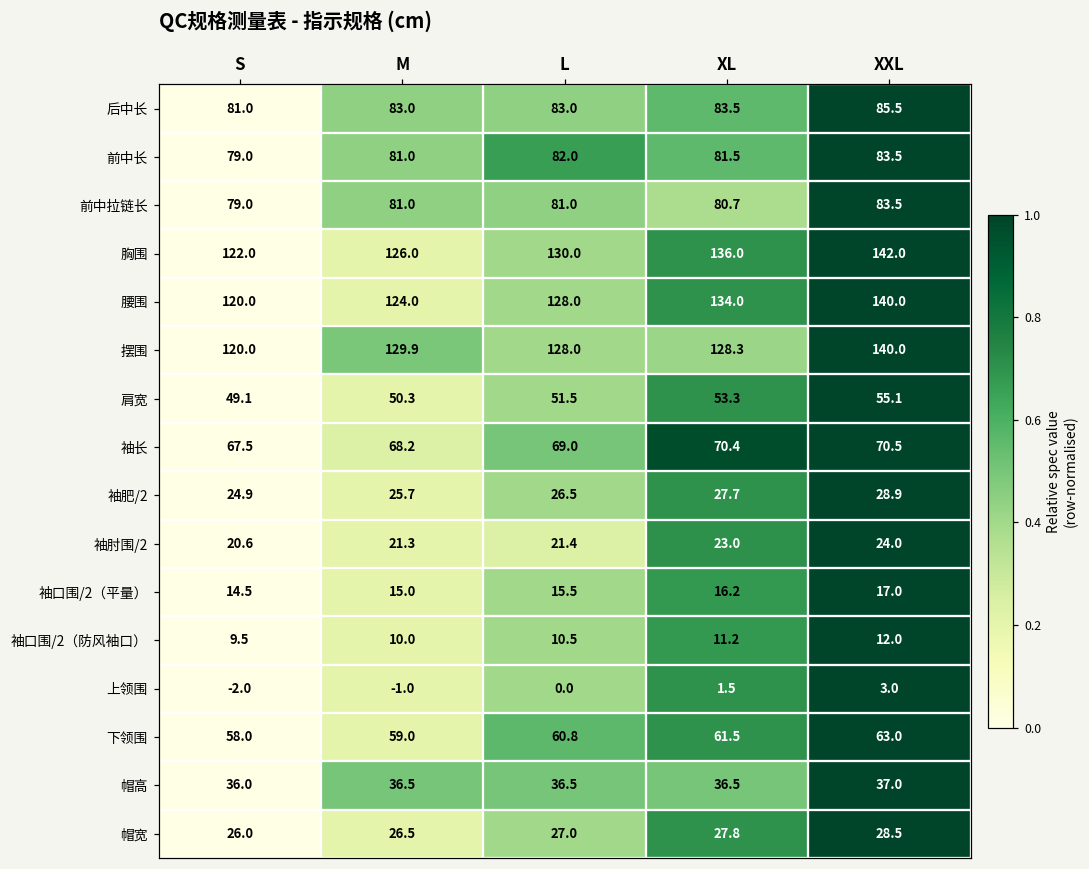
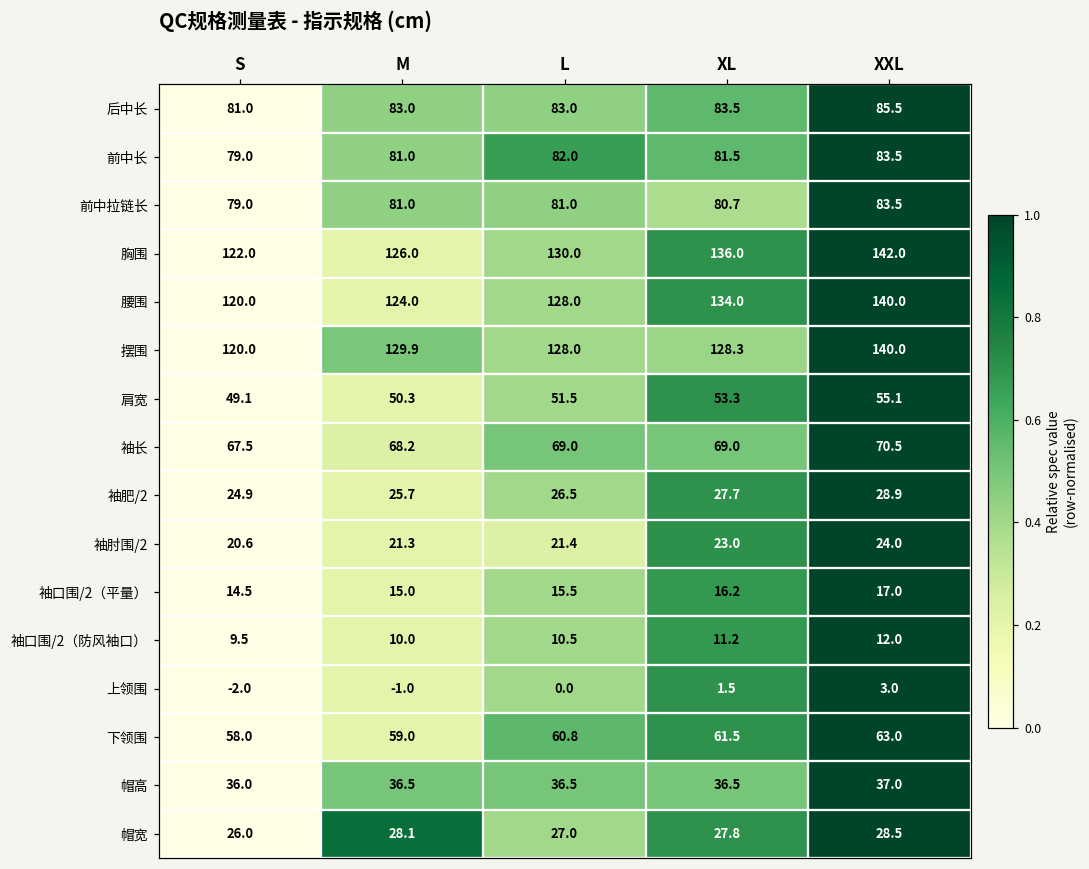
  {
    "后中长": {
      "S": 81.0,
      "M": 83.0,
      "L": 83.0,
      "XL": 83.5,
      "XXL": 85.5
    },
    "前中长": {
      "S": 79.0,
      "M": 81.0,
      "L": 82.0,
      "XL": 81.5,
      "XXL": 83.5
    },
    "前中拉链长": {
      "S": 79.0,
      "M": 81.0,
      "L": 81.0,
      "XL": 80.7,
      "XXL": 83.5
    },
    "胸围": {
      "S": 122.0,
      "M": 126.0,
      "L": 130.0,
      "XL": 136.0,
      "XXL": 142.0
    },
    "腰围": {
      "S": 120.0,
      "M": 124.0,
      "L": 128.0,
      "XL": 134.0,
      "XXL": 140.0
    },
    "摆围": {
      "S": 120.0,
      "M": 129.9,
      "L": 128.0,
      "XL": 128.3,
      "XXL": 140.0
    },
    "肩宽": {
      "S": 49.1,
      "M": 50.3,
      "L": 51.5,
      "XL": 53.3,
      "XXL": 55.1
    },
    "袖长": {
      "S": 67.5,
      "M": 68.2,
      "L": 69.0,
-     "XL": 70.4,
+     "XL": 69.0,
      "XXL": 70.5
    },
    "袖肥/2": {
      "S": 24.9,
      "M": 25.7,
      "L": 26.5,
      "XL": 27.7,
      "XXL": 28.9
    },
    "袖肘围/2": {
      "S": 20.6,
      "M": 21.3,
      "L": 21.4,
      "XL": 23.0,
      "XXL": 24.0
    },
    "袖口围/2（平量）": {
      "S": 14.5,
      "M": 15.0,
      "L": 15.5,
      "XL": 16.2,
      "XXL": 17.0
    },
    "袖口围/2（防风袖口）": {
      "S": 9.5,
      "M": 10.0,
      "L": 10.5,
      "XL": 11.2,
      "XXL": 12.0
    },
    "上领围": {
      "S": -2.0,
      "M": -1.0,
      "L": 0.0,
      "XL": 1.5,
      "XXL": 3.0
    },
    "下领围": {
      "S": 58.0,
      "M": 59.0,
      "L": 60.8,
      "XL": 61.5,
      "XXL": 63.0
    },
    "帽高": {
      "S": 36.0,
      "M": 36.5,
      "L": 36.5,
      "XL": 36.5,
      "XXL": 37.0
    },
    "帽宽": {
      "S": 26.0,
-     "M": 26.5,
+     "M": 28.1,
      "L": 27.0,
      "XL": 27.8,
      "XXL": 28.5
    }
  }
